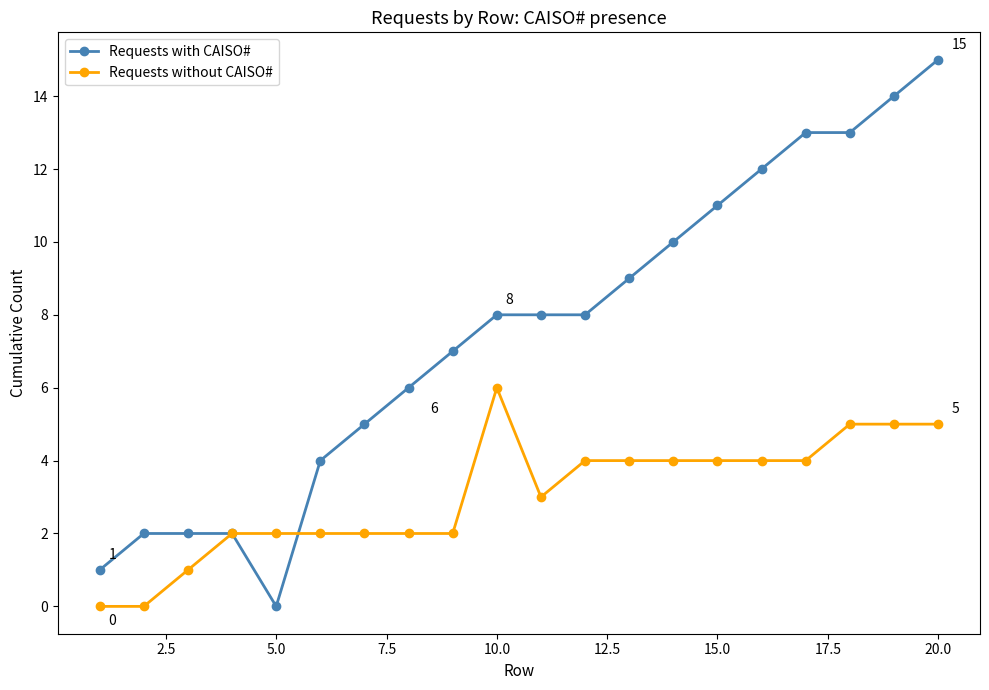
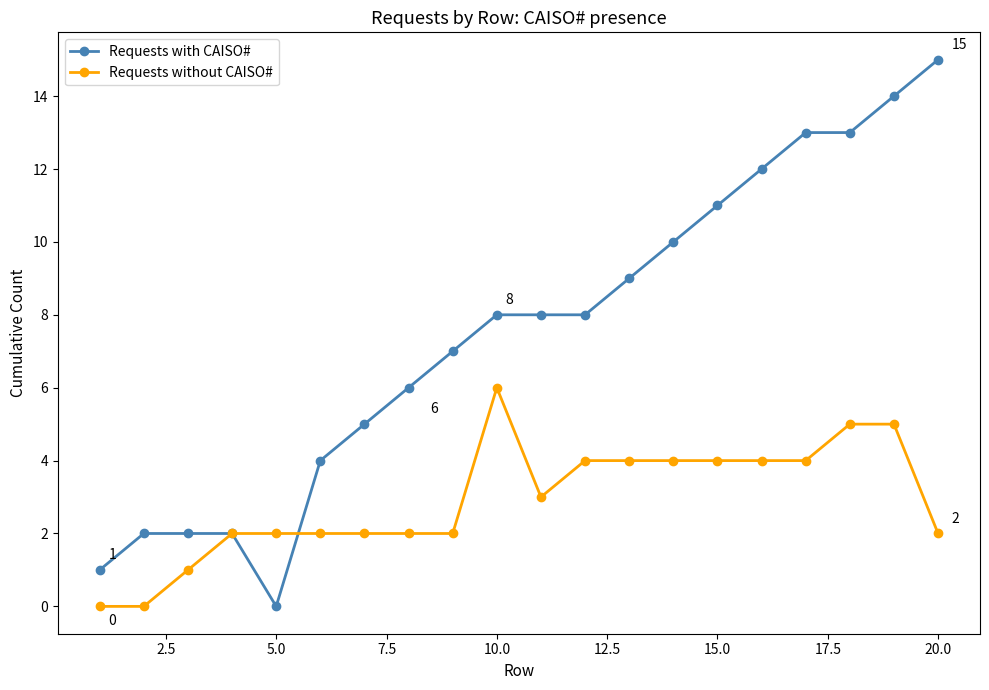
  {
    "Requests with CAISO#": {
      "10.0": 8,
      "20.0": 15
    },
    "Requests without CAISO#": {
-     "20.0": 5
+     "20.0": 2
    }
  }
